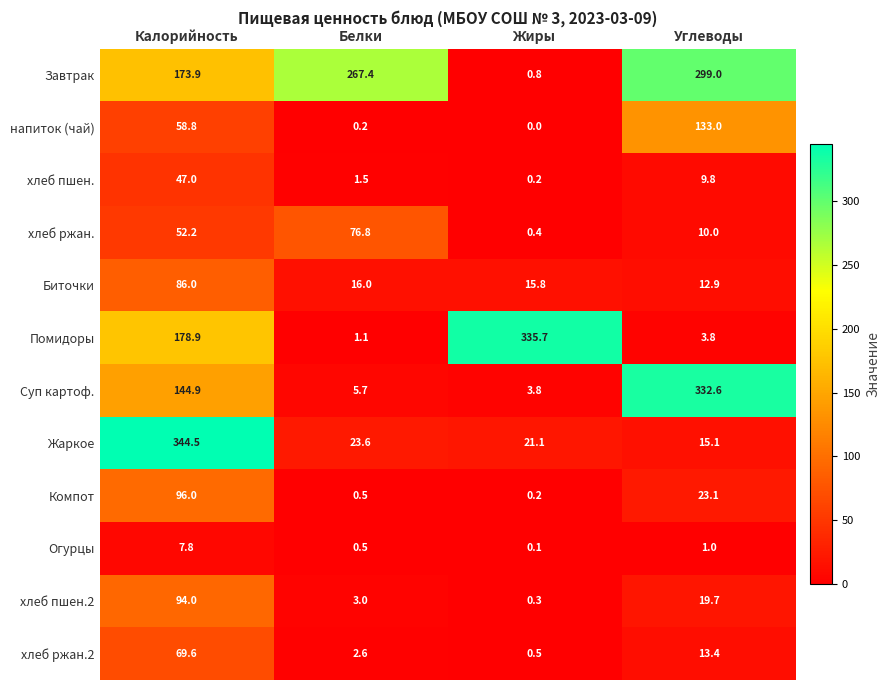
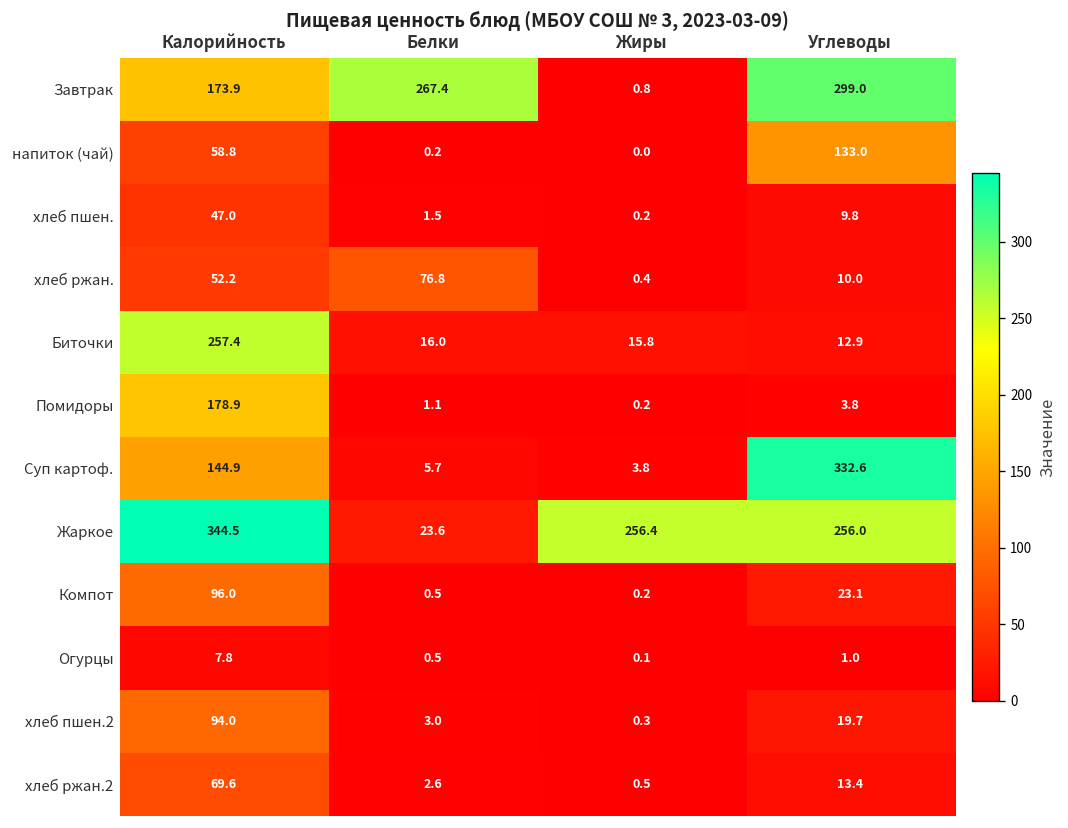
  {
    "Завтрак": {
      "Калорийность": 173.9,
      "Белки": 267.4,
      "Жиры": 0.8,
      "Углеводы": 299.0
    },
    "напиток (чай)": {
      "Калорийность": 58.8,
      "Белки": 0.2,
      "Жиры": 0.0,
      "Углеводы": 133.0
    },
    "хлеб пшен.": {
      "Калорийность": 47.0,
      "Белки": 1.5,
      "Жиры": 0.2,
      "Углеводы": 9.8
    },
    "хлеб ржан.": {
      "Калорийность": 52.2,
      "Белки": 76.8,
      "Жиры": 0.4,
      "Углеводы": 10.0
    },
    "Биточки": {
-     "Калорийность": 86.0,
+     "Калорийность": 257.4,
      "Белки": 16.0,
      "Жиры": 15.8,
      "Углеводы": 12.9
    },
    "Помидоры": {
      "Калорийность": 178.9,
      "Белки": 1.1,
-     "Жиры": 335.7,
+     "Жиры": 0.2,
      "Углеводы": 3.8
    },
    "Суп картоф.": {
      "Калорийность": 144.9,
      "Белки": 5.7,
      "Жиры": 3.8,
      "Углеводы": 332.6
    },
    "Жаркое": {
      "Калорийность": 344.5,
      "Белки": 23.6,
-     "Жиры": 21.1,
-     "Углеводы": 15.1
+     "Жиры": 256.4,
+     "Углеводы": 256.0
    },
    "Компот": {
      "Калорийность": 96.0,
      "Белки": 0.5,
      "Жиры": 0.2,
      "Углеводы": 23.1
    },
    "Огурцы": {
      "Калорийность": 7.8,
      "Белки": 0.5,
      "Жиры": 0.1,
      "Углеводы": 1.0
    },
    "хлеб пшен.2": {
      "Калорийность": 94.0,
      "Белки": 3.0,
      "Жиры": 0.3,
      "Углеводы": 19.7
    },
    "хлеб ржан.2": {
      "Калорийность": 69.6,
      "Белки": 2.6,
      "Жиры": 0.5,
      "Углеводы": 13.4
    }
  }
